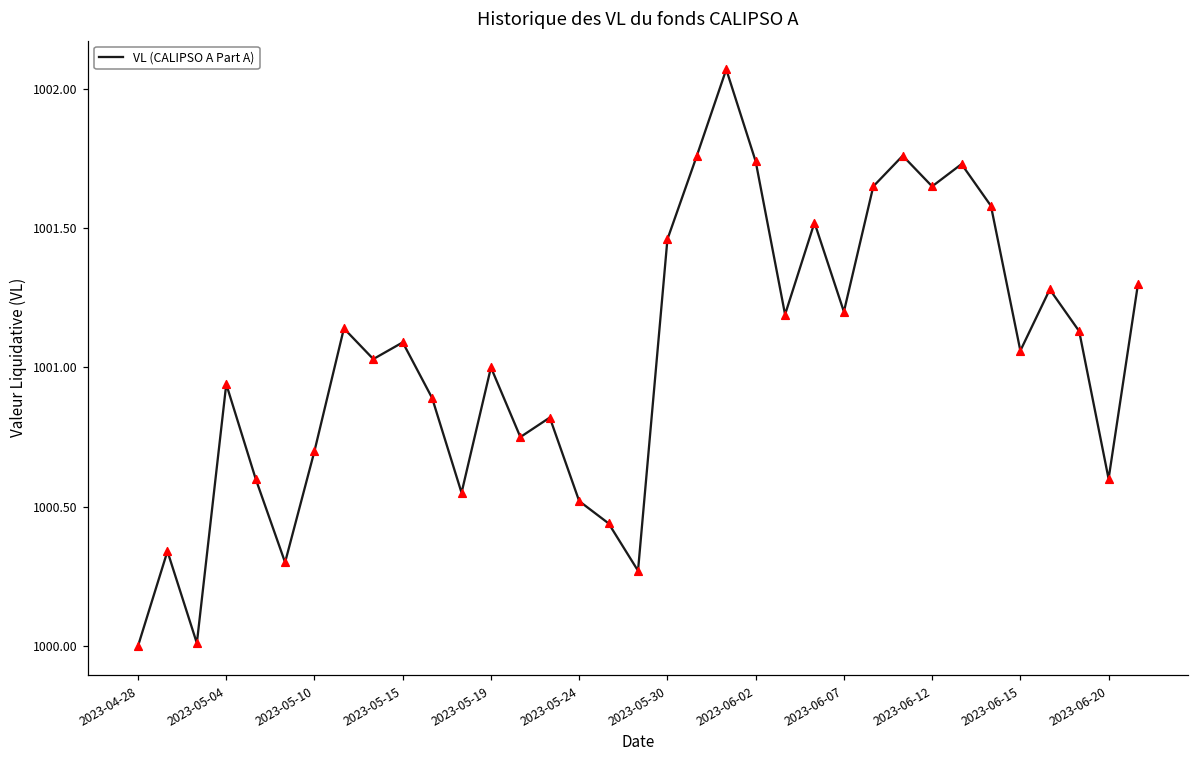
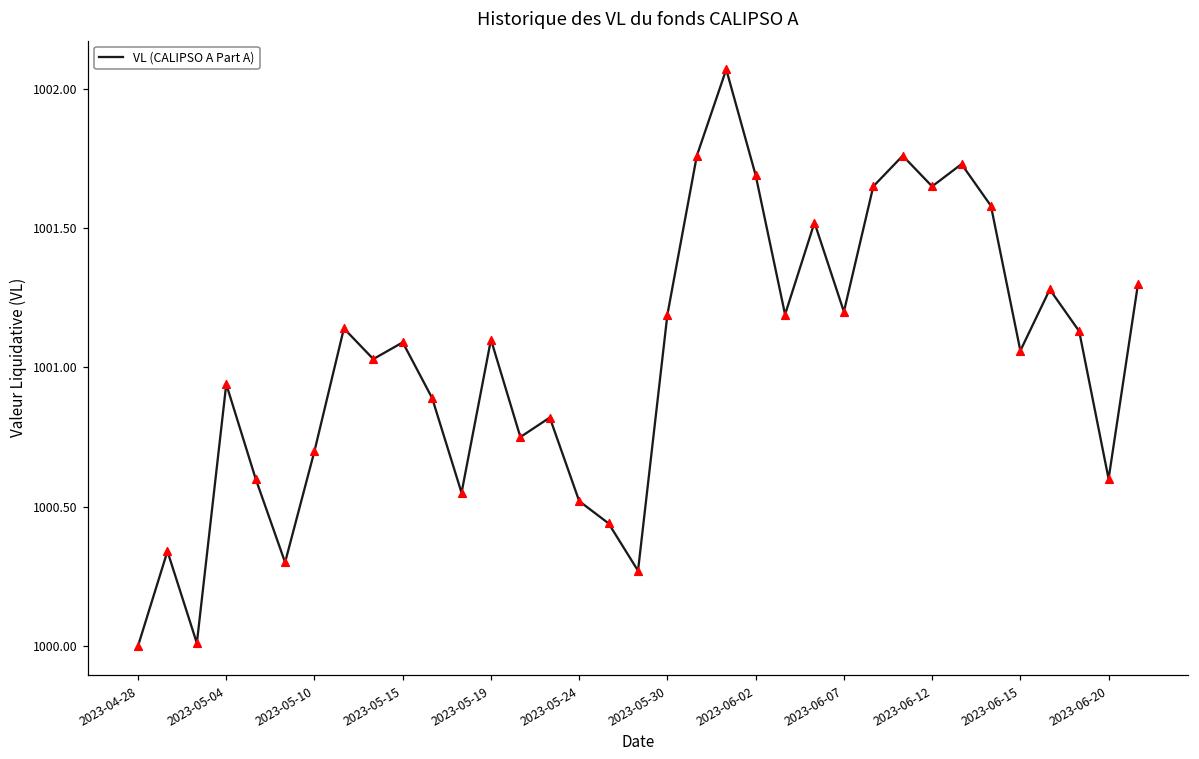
  {
    "2023-04-28": 1000.00,
    "2023-05-04": 1000.94,
    "2023-05-10": 1000.70,
    "2023-05-15": 1001.09,
-   "2023-05-19": 1001.0,
+   "2023-05-19": 1001.1,
    "2023-05-24": 1000.52,
-   "2023-05-30": 1001.46,
-   "2023-06-02": 1001.74,
+   "2023-05-30": 1001.19,
+   "2023-06-02": 1001.69,
    "2023-06-07": 1001.20,
    "2023-06-12": 1001.65,
    "2023-06-15": 1001.06,
    "2023-06-20": 1000.60
  }
